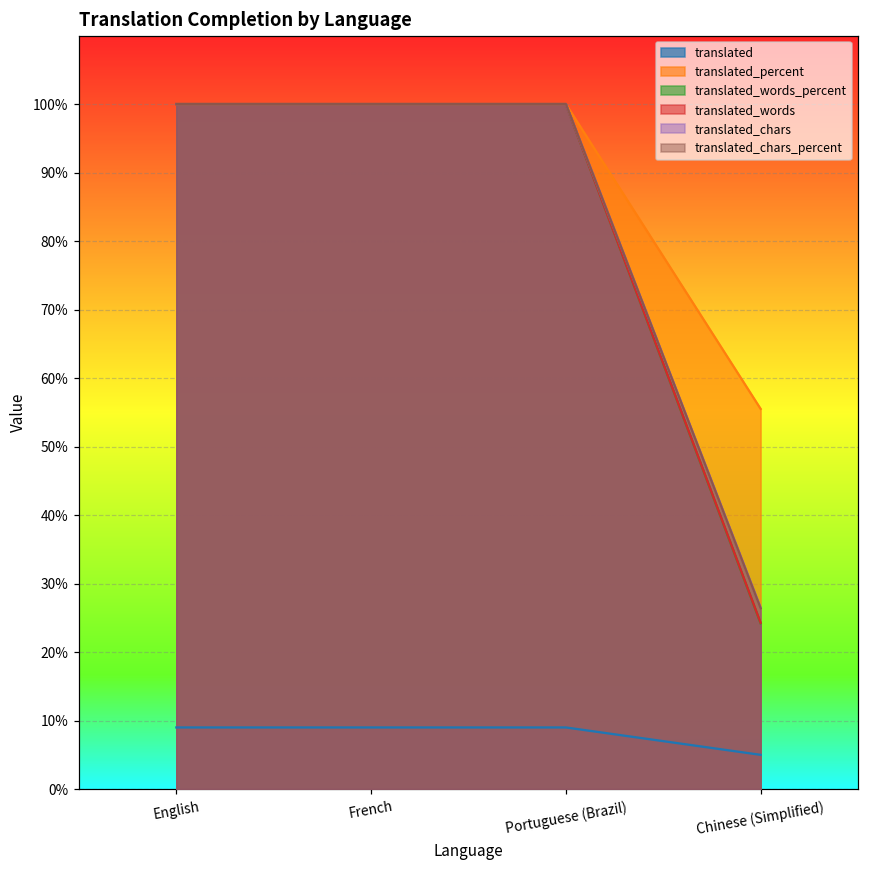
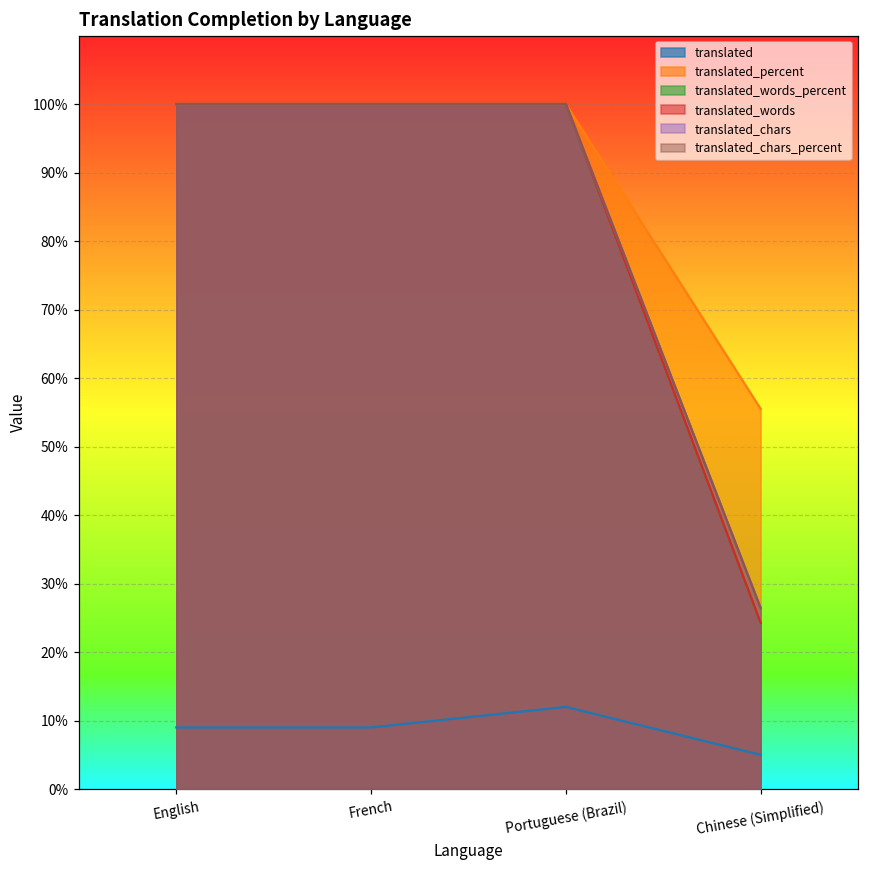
  {
    "translated": {
      "English": "9%",
      "French": "9%",
-     "Portuguese (Brazil)": "9%",
+     "Portuguese (Brazil)": "12%",
      "Chinese (Simplified)": "5%"
    },
    "translated_percent": {
      "Chinese (Simplified)": "56%"
    },
    "translated_chars_percent": {
      "Chinese (Simplified)": "26%"
    }
  }
